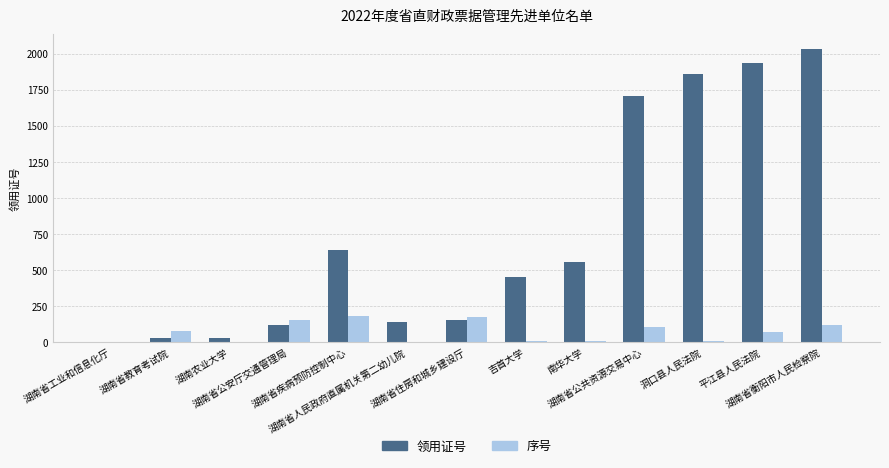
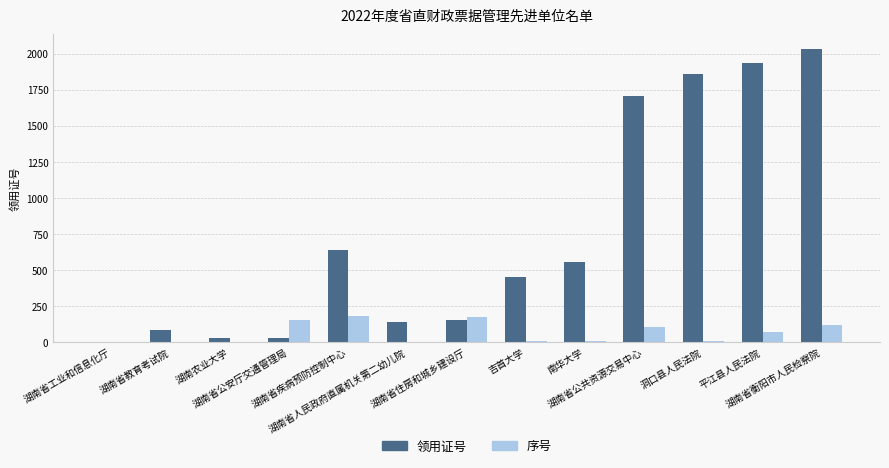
  {
    "领用证号": {
-     "湖南省教育考试院": 30,
+     "湖南省教育考试院": 90,
      "湖南农业大学": 30,
-     "湖南省公安厅交通管理局": 120,
+     "湖南省公安厅交通管理局": 30,
      "湖南省疾病预防控制中心": 640,
      "湖南省人民政府直属机关第二幼儿院": 140,
      "湖南省住房和城乡建设厅": 150,
      "吉首大学": 450,
      "南华大学": 560,
      "湖南省公共资源交易中心": 1710,
      "洞口县人民法院": 1860,
      "平江县人民法院": 1940,
      "湖南省衡阳市人民检察院": 2030
    },
    "序号": {
-     "湖南省教育考试院": 80,
+     "湖南省教育考试院": 0,
      "湖南省公安厅交通管理局": 160,
      "湖南省疾病预防控制中心": 180,
      "湖南省住房和城乡建设厅": 170,
      "湖南省公共资源交易中心": 110,
      "平江县人民法院": 70,
      "湖南省衡阳市人民检察院": 120
    }
  }
